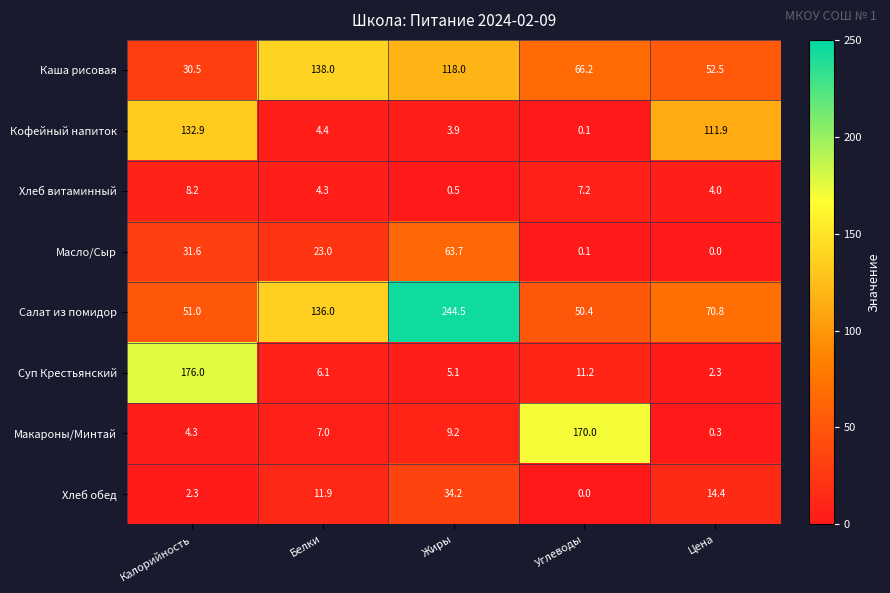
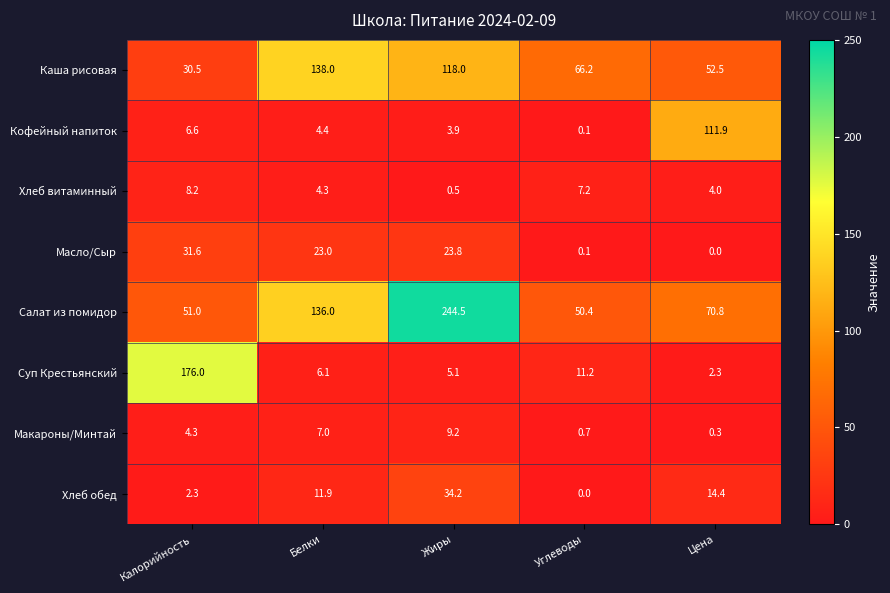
  {
    "Каша рисовая": {
      "Калорийность": 30.5,
      "Белки": 138.0,
      "Жиры": 118.0,
      "Углеводы": 66.2,
      "Цена": 52.5
    },
    "Кофейный напиток": {
-     "Калорийность": 132.9,
+     "Калорийность": 6.6,
      "Белки": 4.4,
      "Жиры": 3.9,
      "Углеводы": 0.1,
      "Цена": 111.9
    },
    "Хлеб витаминный": {
      "Калорийность": 8.2,
      "Белки": 4.3,
      "Жиры": 0.5,
      "Углеводы": 7.2,
      "Цена": 4.0
    },
    "Масло/Сыр": {
      "Калорийность": 31.6,
      "Белки": 23.0,
-     "Жиры": 63.7,
+     "Жиры": 23.8,
      "Углеводы": 0.1,
      "Цена": 0.0
    },
    "Салат из помидор": {
      "Калорийность": 51.0,
      "Белки": 136.0,
      "Жиры": 244.5,
      "Углеводы": 50.4,
      "Цена": 70.8
    },
    "Суп Крестьянский": {
      "Калорийность": 176.0,
      "Белки": 6.1,
      "Жиры": 5.1,
      "Углеводы": 11.2,
      "Цена": 2.3
    },
    "Макароны/Минтай": {
      "Калорийность": 4.3,
      "Белки": 7.0,
      "Жиры": 9.2,
-     "Углеводы": 170.0,
+     "Углеводы": 0.7,
      "Цена": 0.3
    },
    "Хлеб обед": {
      "Калорийность": 2.3,
      "Белки": 11.9,
      "Жиры": 34.2,
      "Углеводы": 0.0,
      "Цена": 14.4
    }
  }
